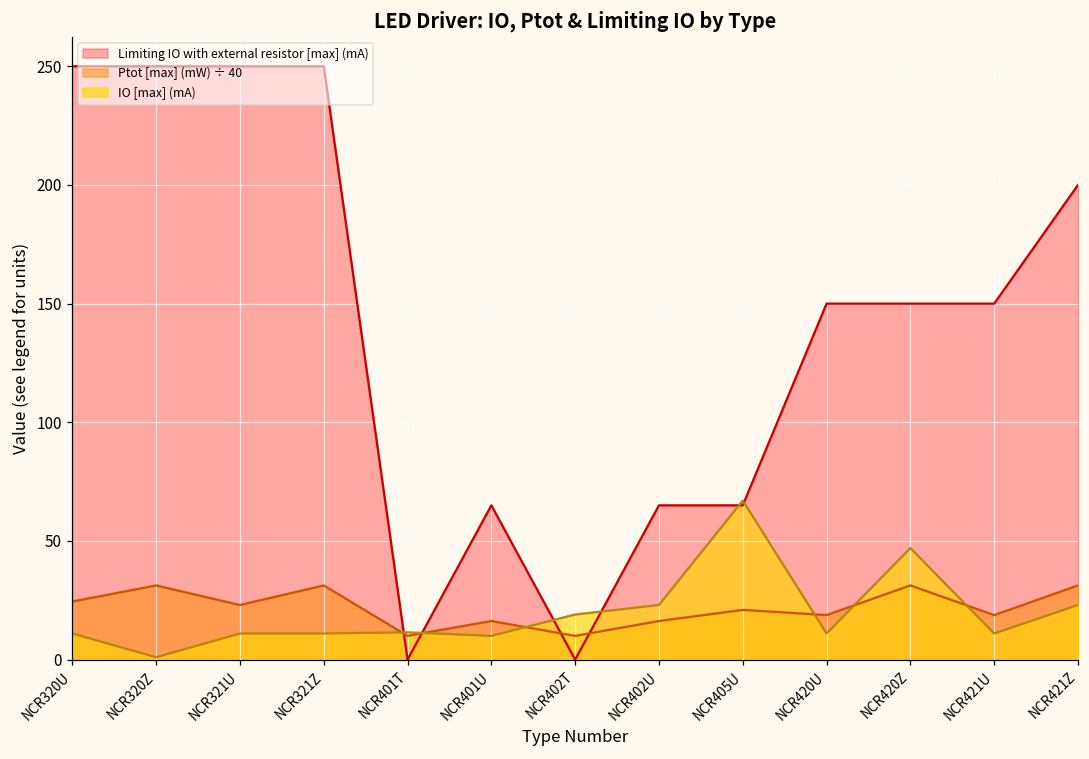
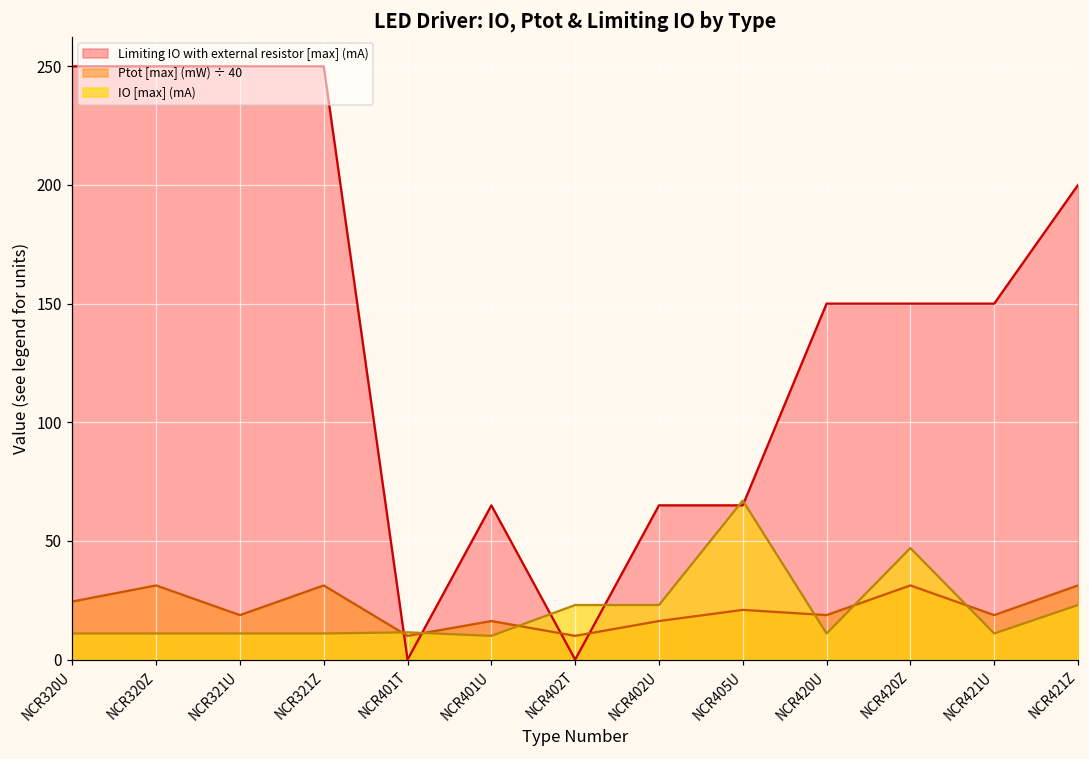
  {
    "Limiting IO with external resistor [max] (mA)": {
      "NCR320U": 250,
      "NCR401T": 0,
      "NCR401U": 65,
      "NCR402T": 0,
      "NCR402U": 65,
      "NCR405U": 65,
      "NCR420U": 150,
      "NCR420Z": 150,
      "NCR421U": 150,
      "NCR421Z": 200
    },
    "Ptot [max] (mW) ÷ 40": {
      "NCR320U": 24,
      "NCR320Z": 31,
-     "NCR321U": 23,
+     "NCR321U": 19,
      "NCR321Z": 31,
      "NCR401T": 10,
      "NCR401U": 16,
      "NCR402T": 10,
      "NCR402U": 16,
      "NCR405U": 21,
      "NCR420U": 19,
      "NCR420Z": 31,
      "NCR421U": 19,
      "NCR421Z": 31
    },
    "IO [max] (mA)": {
      "NCR320U": 11,
-     "NCR320Z": 1,
+     "NCR320Z": 11,
      "NCR321U": 11,
      "NCR321Z": 11,
      "NCR401T": 12,
      "NCR401U": 10,
-     "NCR402T": 19,
+     "NCR402T": 23,
      "NCR402U": 23,
      "NCR405U": 67,
      "NCR420U": 11,
      "NCR420Z": 47,
      "NCR421U": 11,
      "NCR421Z": 23
    }
  }
